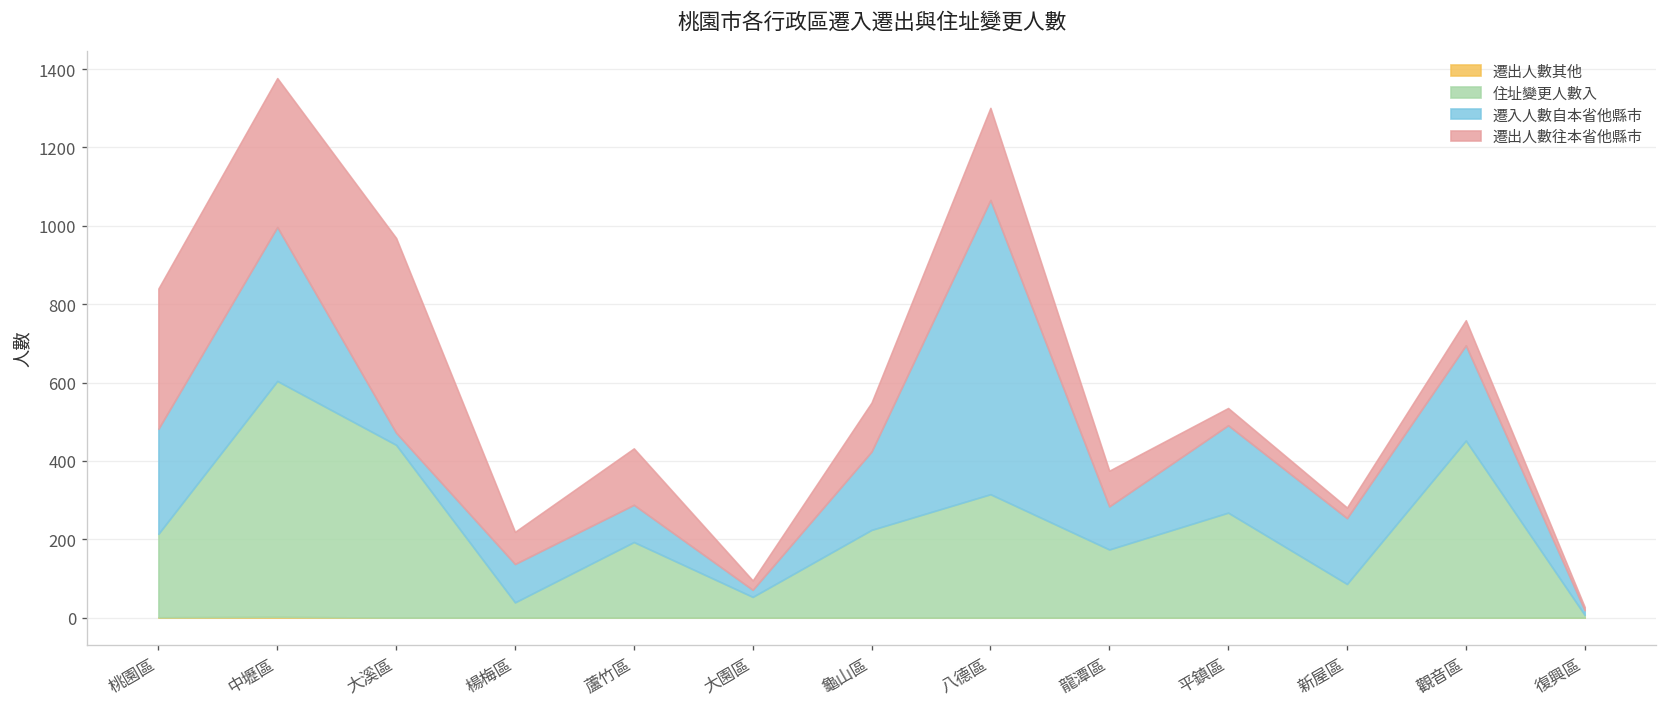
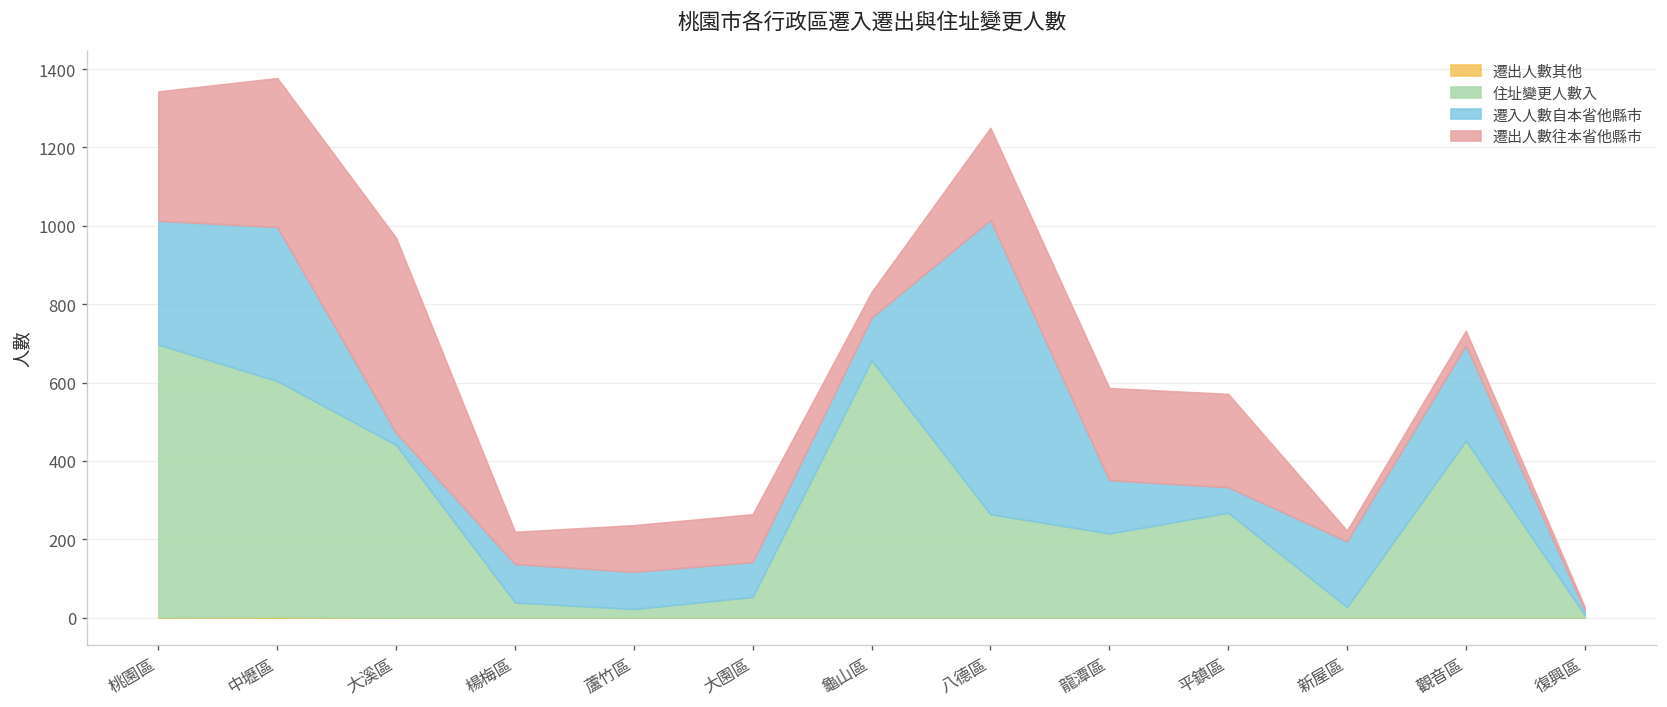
  {
    "遷出人數其他": {
      "大溪區": 0,
      "楊梅區": 0,
      "蘆竹區": 0,
      "大園區": 0,
      "龜山區": 0,
      "八德區": 0,
      "龍潭區": 0,
      "平鎮區": 0,
      "新屋區": 0,
      "觀音區": 0
    },
    "住址變更人數入": {
-     "桃園區": 210,
+     "桃園區": 700,
      "中壢區": 600,
      "大溪區": 440,
      "楊梅區": 40,
-     "蘆竹區": 190,
+     "蘆竹區": 20,
      "大園區": 50,
-     "龜山區": 220,
-     "八德區": 320,
-     "龍潭區": 170,
+     "龜山區": 660,
+     "八德區": 260,
+     "龍潭區": 220,
      "平鎮區": 270,
-     "新屋區": 90,
+     "新屋區": 30,
      "觀音區": 450
    },
    "遷入人數自本省他縣市": {
-     "桃園區": 270,
+     "桃園區": 320,
      "中壢區": 390,
      "大溪區": 30,
      "楊梅區": 100,
      "蘆竹區": 100,
-     "大園區": 20,
-     "龜山區": 200,
+     "大園區": 90,
+     "龜山區": 110,
      "八德區": 750,
-     "龍潭區": 110,
-     "平鎮區": 220,
+     "龍潭區": 140,
+     "平鎮區": 70,
      "新屋區": 170,
      "觀音區": 240,
      "復興區": 10
    },
    "遷出人數往本省他縣市": {
-     "桃園區": 360,
+     "桃園區": 330,
      "中壢區": 380,
      "大溪區": 500,
      "楊梅區": 80,
-     "蘆竹區": 140,
-     "大園區": 20,
-     "龜山區": 130,
+     "蘆竹區": 120,
+     "大園區": 120,
+     "龜山區": 70,
      "八德區": 240,
-     "龍潭區": 90,
-     "平鎮區": 40,
+     "龍潭區": 240,
+     "平鎮區": 240,
      "新屋區": 30,
-     "觀音區": 60,
+     "觀音區": 40,
      "復興區": 10
    }
  }
